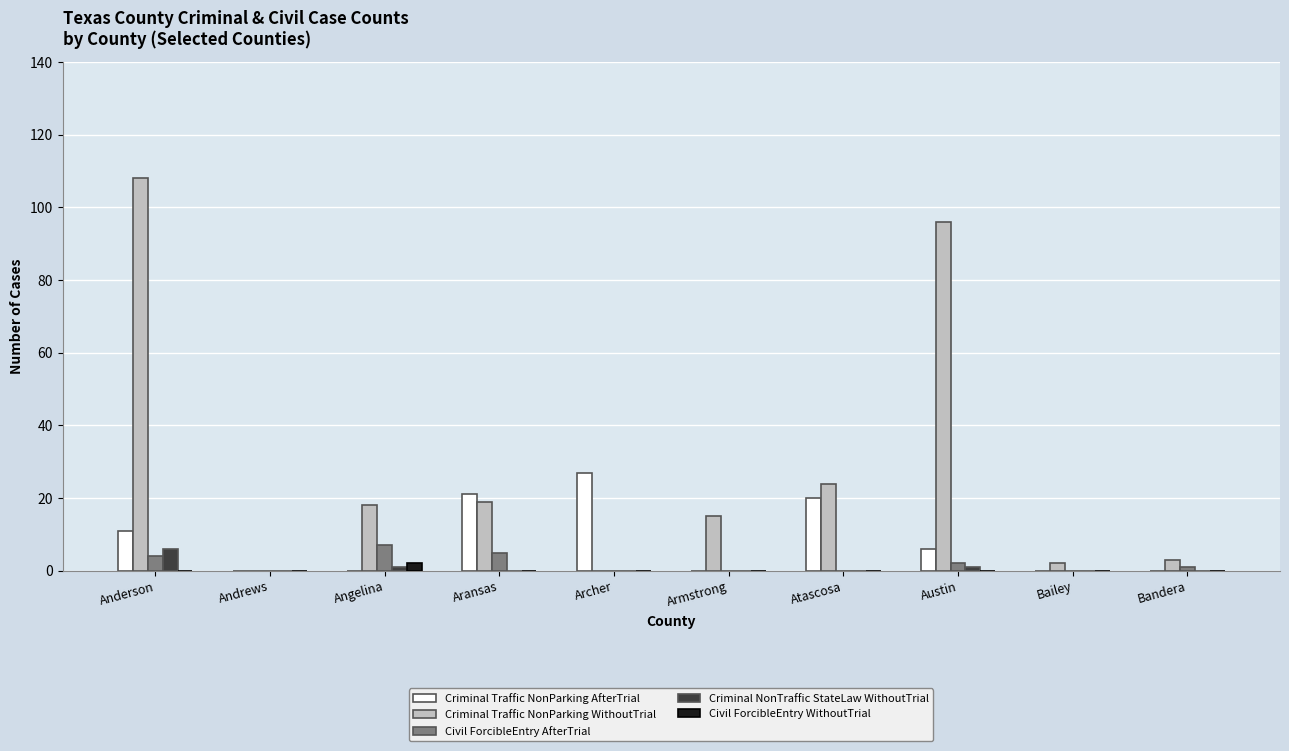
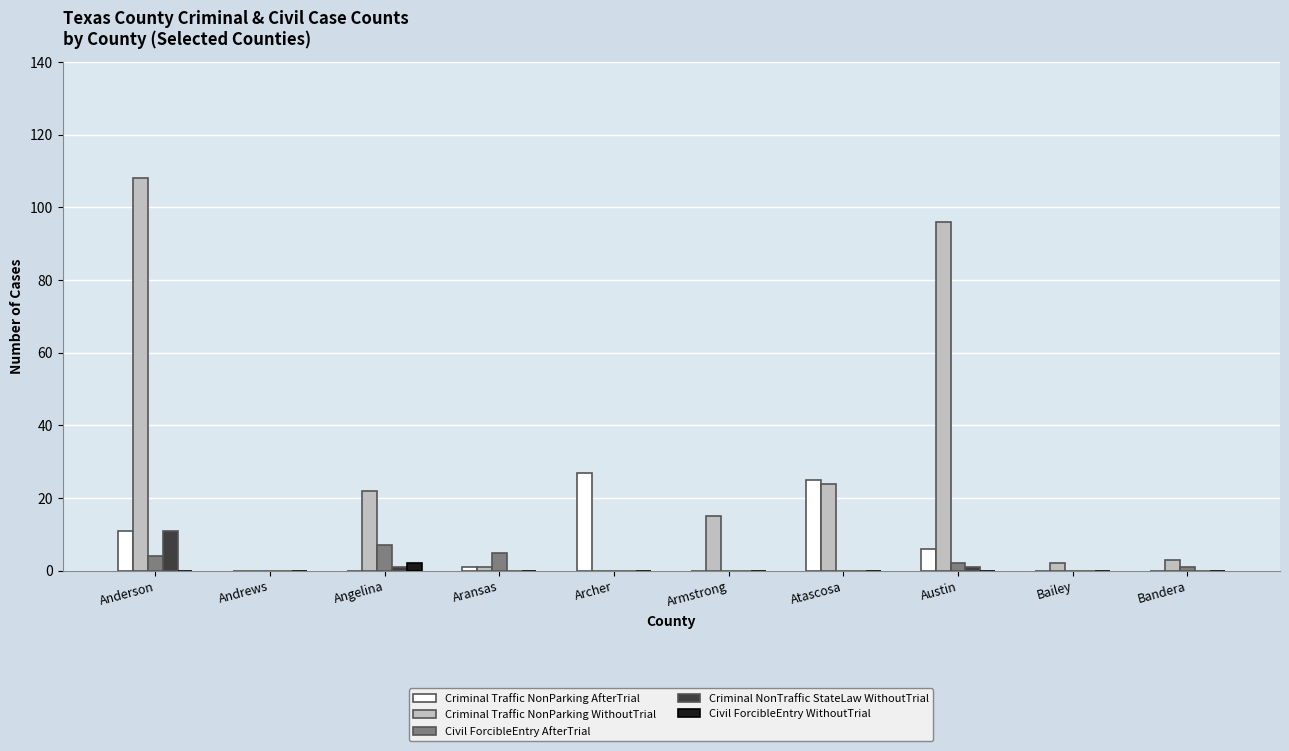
  {
    "Criminal Traffic NonParking AfterTrial": {
      "Anderson": 11,
      "Andrews": 0,
      "Angelina": 0,
-     "Aransas": 21,
+     "Aransas": 1,
      "Archer": 27,
      "Armstrong": 0,
-     "Atascosa": 20,
+     "Atascosa": 25,
      "Austin": 6,
      "Bailey": 0,
      "Bandera": 0
    },
    "Criminal Traffic NonParking WithoutTrial": {
      "Anderson": 108,
      "Andrews": 0,
-     "Angelina": 18,
-     "Aransas": 19,
+     "Angelina": 22,
+     "Aransas": 1,
      "Archer": 0,
      "Armstrong": 15,
      "Atascosa": 24,
      "Austin": 96,
      "Bailey": 2,
      "Bandera": 3
    },
    "Civil ForcibleEntry AfterTrial": {
      "Anderson": 4,
      "Andrews": 0,
      "Angelina": 7,
      "Aransas": 5,
      "Archer": 0,
      "Armstrong": 0,
      "Atascosa": 0,
      "Austin": 2,
      "Bailey": 0,
      "Bandera": 1
    },
    "Criminal NonTraffic StateLaw WithoutTrial": {
-     "Anderson": 6,
+     "Anderson": 11,
      "Andrews": 0,
      "Angelina": 1,
      "Aransas": 0,
      "Archer": 0,
      "Armstrong": 0,
      "Atascosa": 0,
      "Austin": 1,
      "Bailey": 0,
      "Bandera": 0
    },
    "Civil ForcibleEntry WithoutTrial": {
      "Anderson": 0,
      "Andrews": 0,
      "Angelina": 2,
      "Aransas": 0,
      "Archer": 0,
      "Armstrong": 0,
      "Atascosa": 0,
      "Austin": 0,
      "Bailey": 0,
      "Bandera": 0
    }
  }
